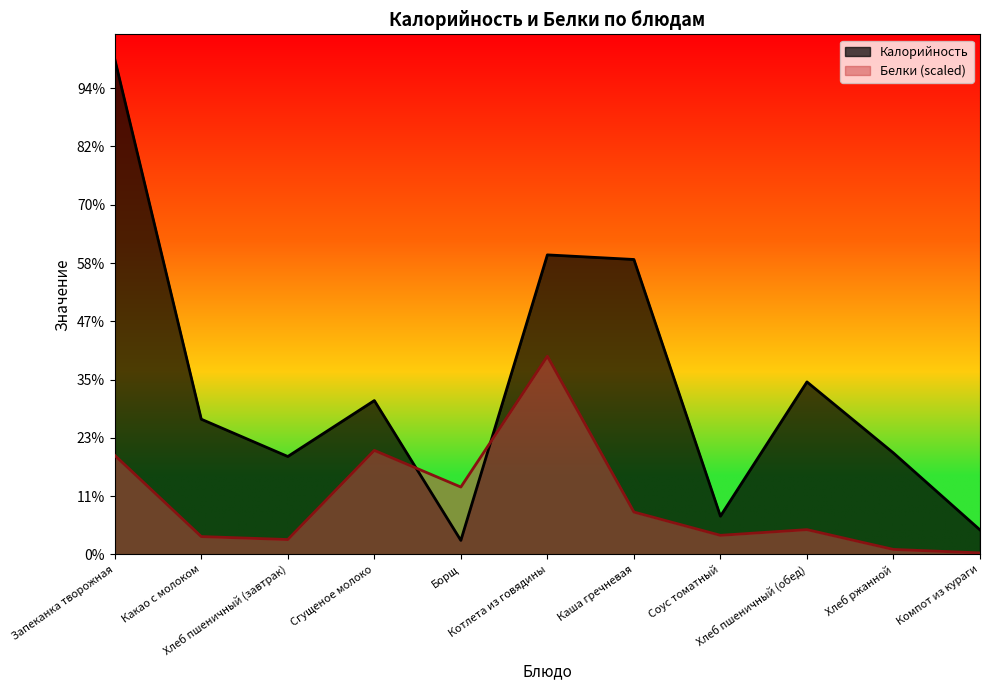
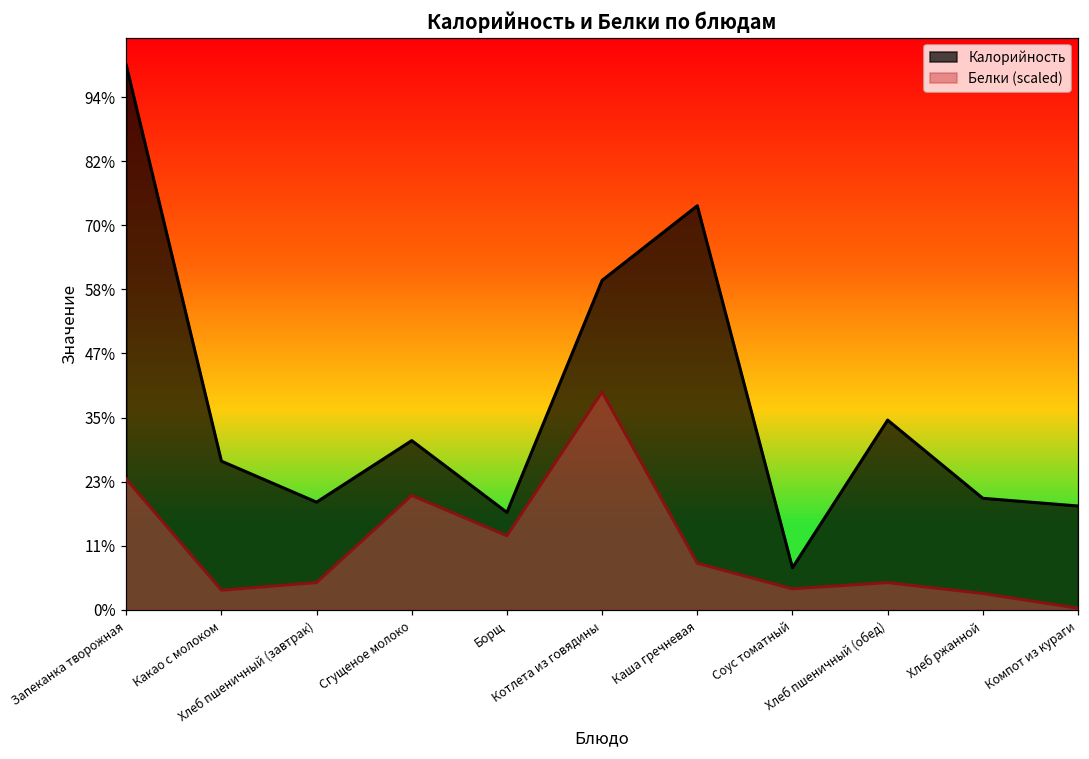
  {
    "Калорийность": {
      "Запеканка творожная": "100%",
      "Какао с молоком": "27%",
      "Хлеб пшеничный (завтрак)": "20%",
      "Сгущеное молоко": "31%",
-     "Борщ": "3%",
+     "Борщ": "18%",
      "Котлета из говядины": "60%",
-     "Каша гречневая": "59%",
+     "Каша гречневая": "74%",
      "Соус томатный": "8%",
      "Хлеб пшеничный (обед)": "35%",
      "Хлеб ржанной": "20%",
-     "Компот из кураги": "5%"
+     "Компот из кураги": "19%"
    },
    "Белки (scaled)": {
-     "Запеканка творожная": "20%",
+     "Запеканка творожная": "24%",
      "Какао с молоком": "4%",
-     "Хлеб пшеничный (завтрак)": "3%",
+     "Хлеб пшеничный (завтрак)": "5%",
      "Сгущеное молоко": "21%",
      "Борщ": "14%",
      "Котлета из говядины": "40%",
      "Каша гречневая": "9%",
      "Соус томатный": "4%",
      "Хлеб пшеничный (обед)": "5%",
-     "Хлеб ржанной": "1%",
+     "Хлеб ржанной": "3%",
      "Компот из кураги": "0%"
    }
  }
